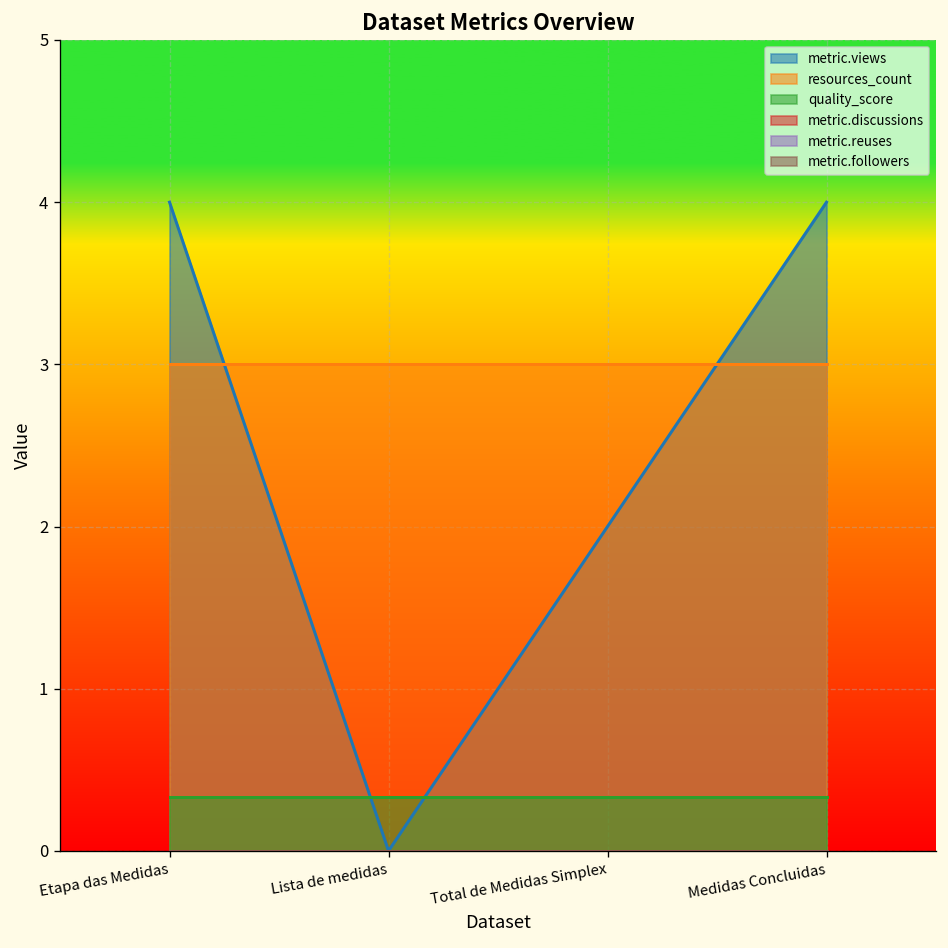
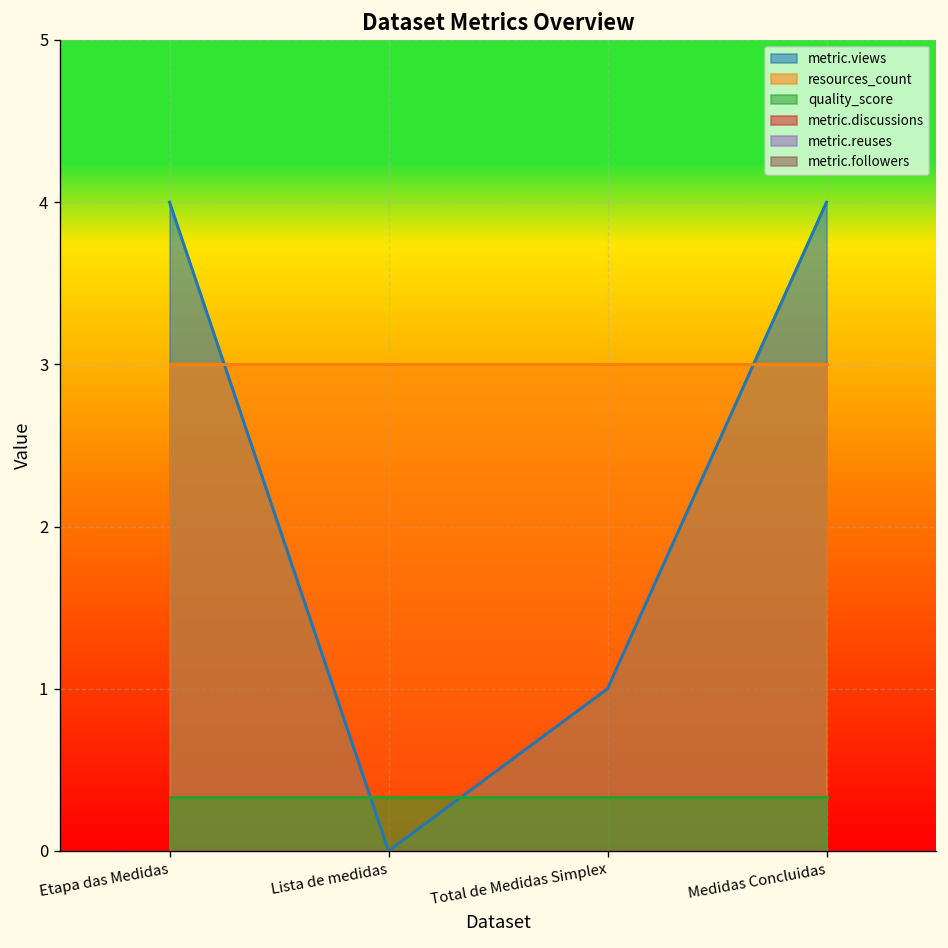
  {
    "metric.views": {
      "Etapa das Medidas": 4,
-     "Total de Medidas Simplex": 2,
+     "Total de Medidas Simplex": 1,
      "Medidas Concluidas": 4
    },
    "resources_count": {
      "Etapa das Medidas": 3,
      "Lista de medidas": 3,
      "Total de Medidas Simplex": 3,
      "Medidas Concluidas": 3
    },
    "quality_score": {
      "Etapa das Medidas": 0.33,
      "Lista de medidas": 0.33,
      "Total de Medidas Simplex": 0.33,
      "Medidas Concluidas": 0.33
    },
    "metric.followers": {
      "Etapa das Medidas": 0,
      "Total de Medidas Simplex": 0,
      "Medidas Concluidas": 0
    }
  }
